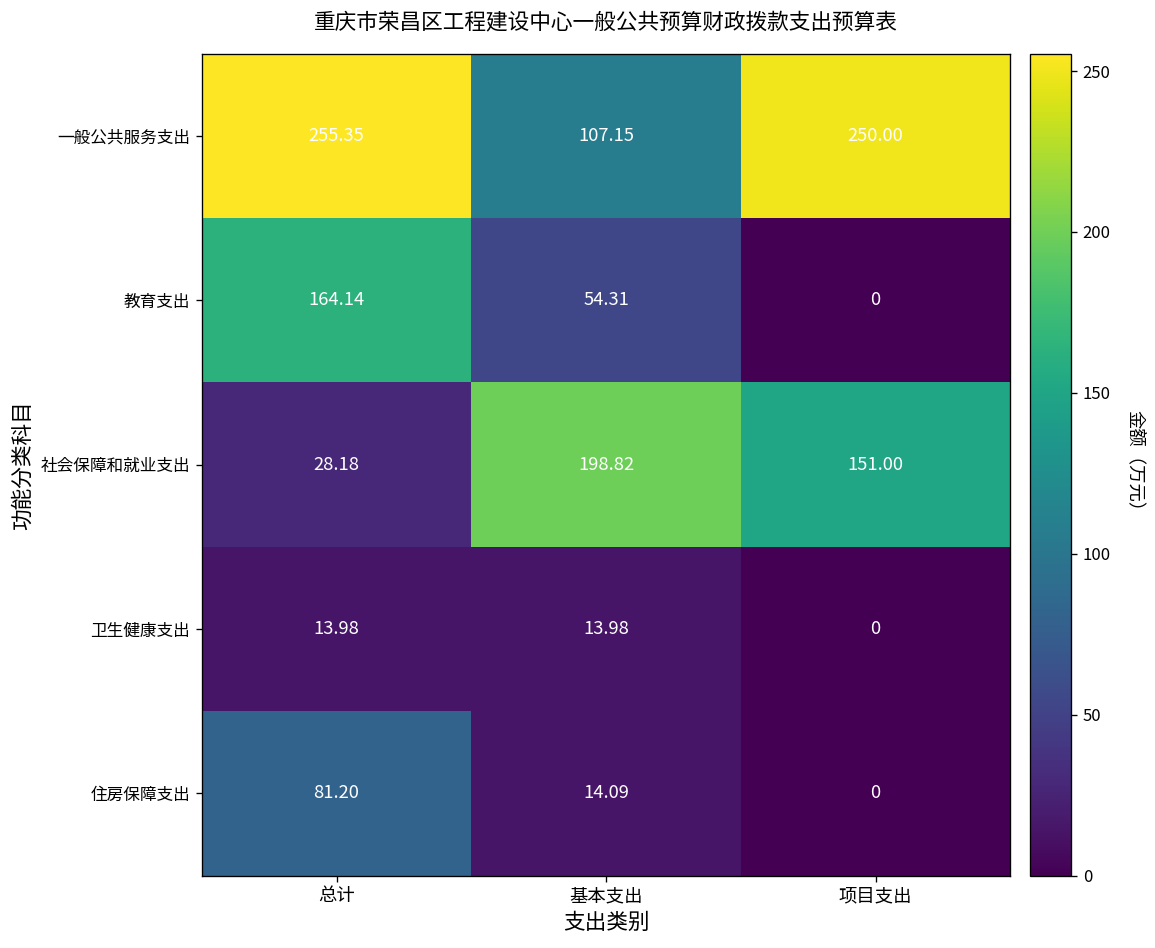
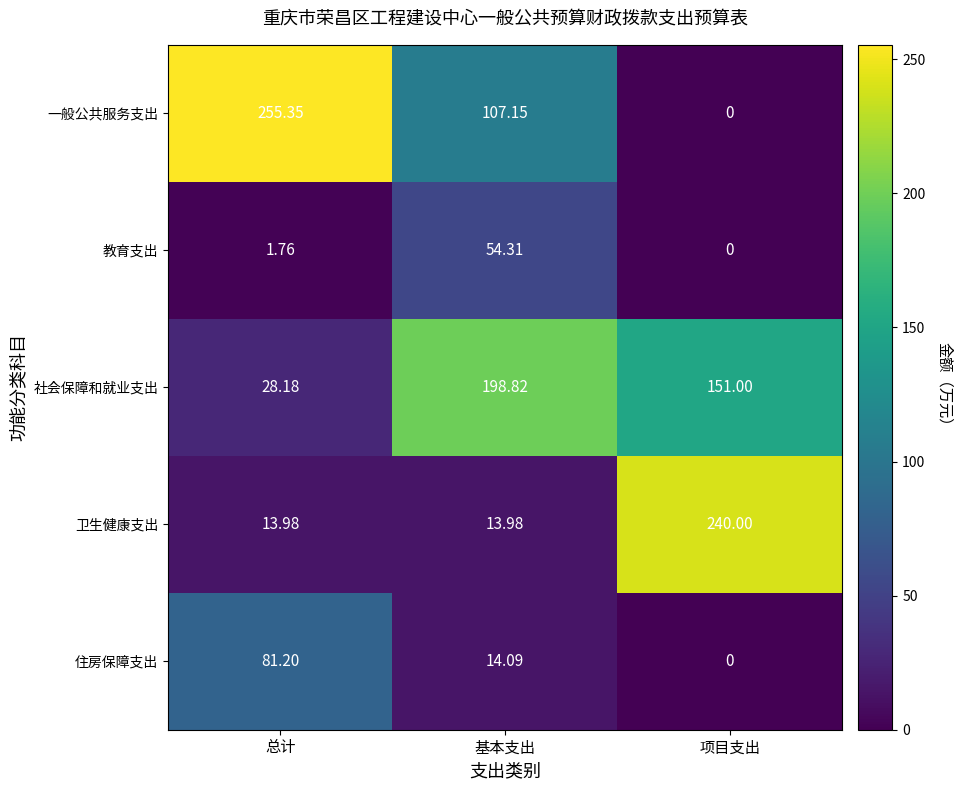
  {
    "一般公共服务支出": {
      "总计": 255.35,
      "基本支出": 107.15,
-     "项目支出": 250.00
+     "项目支出": 0
    },
    "教育支出": {
-     "总计": 164.14,
+     "总计": 1.76,
      "基本支出": 54.31,
      "项目支出": 0
    },
    "社会保障和就业支出": {
      "总计": 28.18,
      "基本支出": 198.82,
      "项目支出": 151.00
    },
    "卫生健康支出": {
      "总计": 13.98,
      "基本支出": 13.98,
-     "项目支出": 0
+     "项目支出": 240.00
    },
    "住房保障支出": {
      "总计": 81.20,
      "基本支出": 14.09,
      "项目支出": 0
    }
  }
